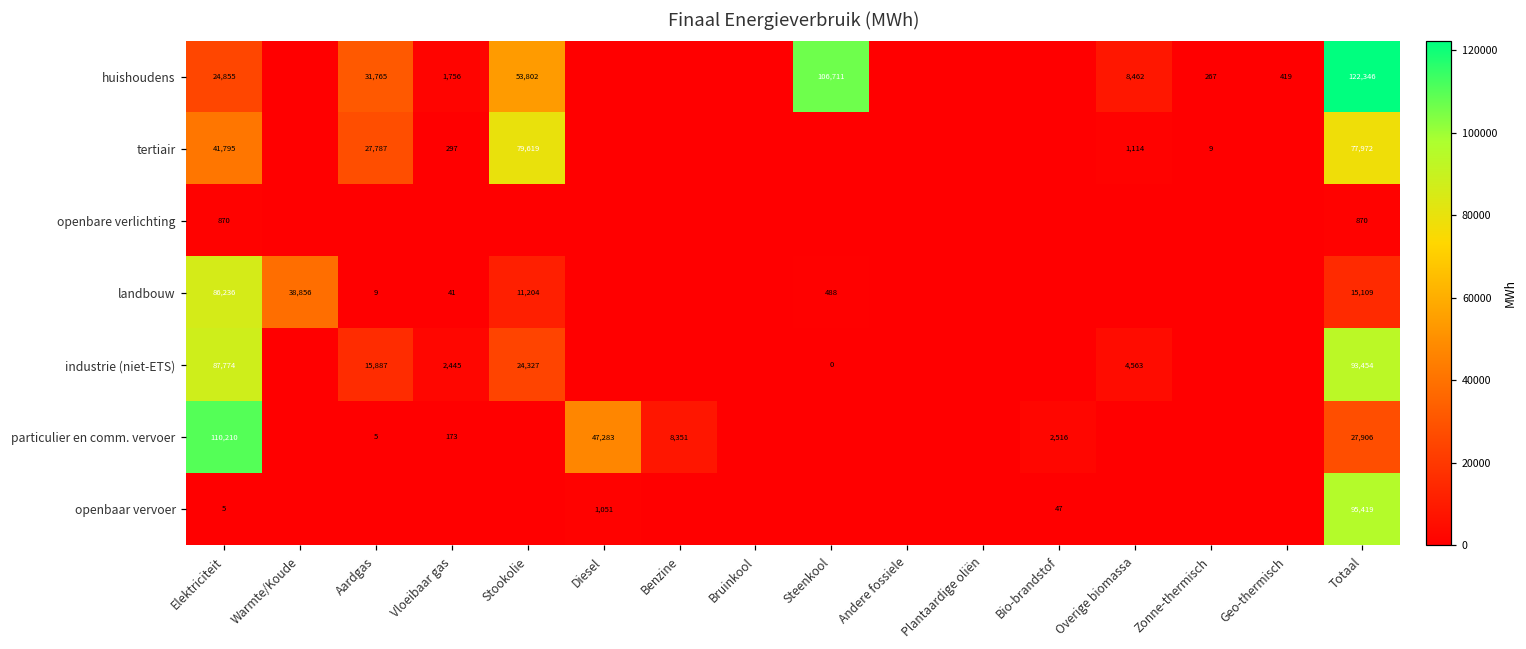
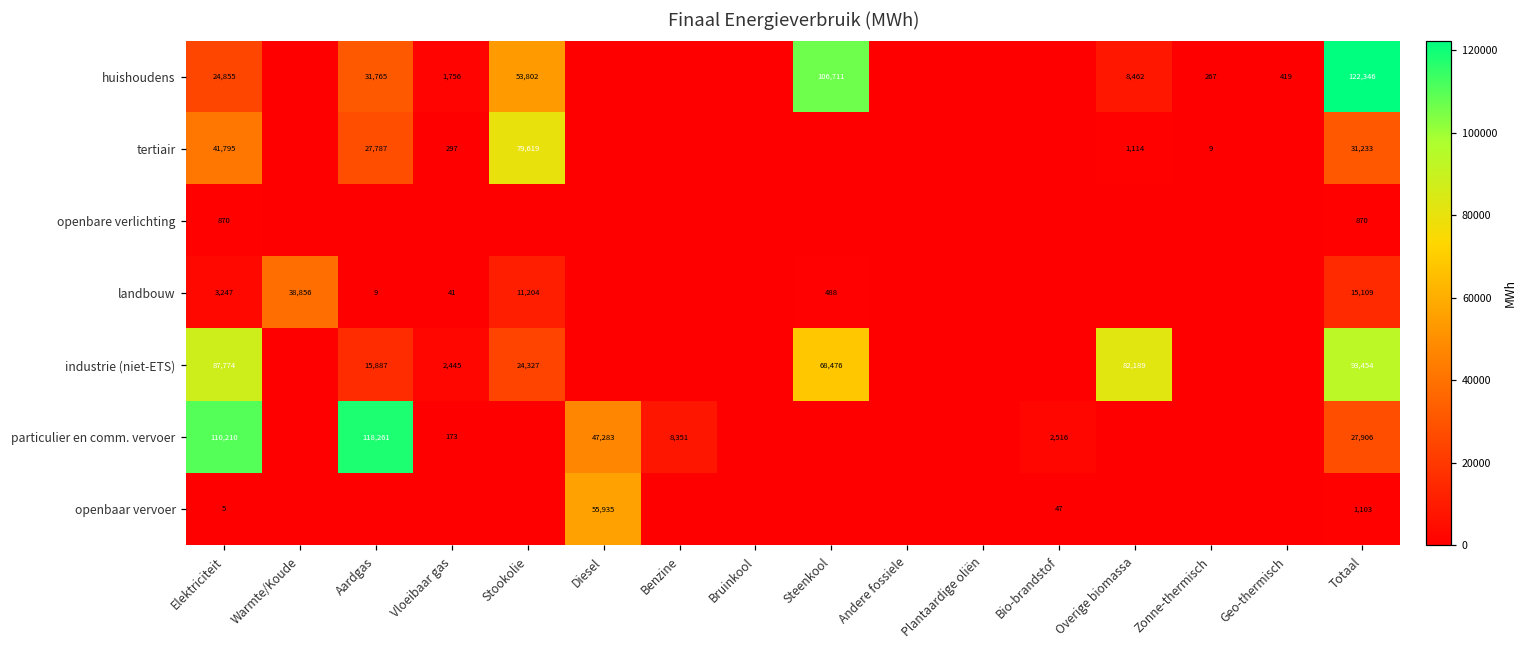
  {
    "huishoudens": {
      "Elektriciteit": "24,855",
      "Aardgas": "31,765",
      "Vloeibaar gas": "1,756",
      "Stookolie": "53,802",
      "Steenkool": "106,711",
      "Overige biomassa": "8,462",
      "Zonne-thermisch": "267",
      "Geo-thermisch": "419",
      "Totaal": "122,346"
    },
    "tertiair": {
      "Elektriciteit": "41,795",
      "Aardgas": "27,787",
      "Vloeibaar gas": "297",
      "Stookolie": "79,619",
      "Overige biomassa": "1,114",
      "Zonne-thermisch": "9",
-     "Totaal": "77,972"
+     "Totaal": "31,233"
    },
    "openbare verlichting": {
      "Elektriciteit": "870",
      "Totaal": "870"
    },
    "landbouw": {
-     "Elektriciteit": "86,236",
+     "Elektriciteit": "3,247",
      "Warmte/Koude": "38,856",
      "Aardgas": "9",
      "Vloeibaar gas": "41",
      "Stookolie": "11,204",
      "Steenkool": "488",
      "Totaal": "15,109"
    },
    "industrie (niet-ETS)": {
      "Elektriciteit": "87,774",
      "Aardgas": "15,887",
      "Vloeibaar gas": "2,445",
      "Stookolie": "24,327",
-     "Steenkool": "0",
-     "Overige biomassa": "4,563",
+     "Steenkool": "68,476",
+     "Overige biomassa": "82,189",
      "Totaal": "93,454"
    },
    "particulier en comm. vervoer": {
      "Elektriciteit": "110,210",
-     "Aardgas": "5",
+     "Aardgas": "118,261",
      "Vloeibaar gas": "173",
      "Diesel": "47,283",
      "Benzine": "8,351",
      "Bio-brandstof": "2,516",
      "Totaal": "27,906"
    },
    "openbaar vervoer": {
      "Elektriciteit": "5",
-     "Diesel": "1,051",
+     "Diesel": "55,935",
      "Bio-brandstof": "47",
-     "Totaal": "95,419"
+     "Totaal": "1,103"
    }
  }
